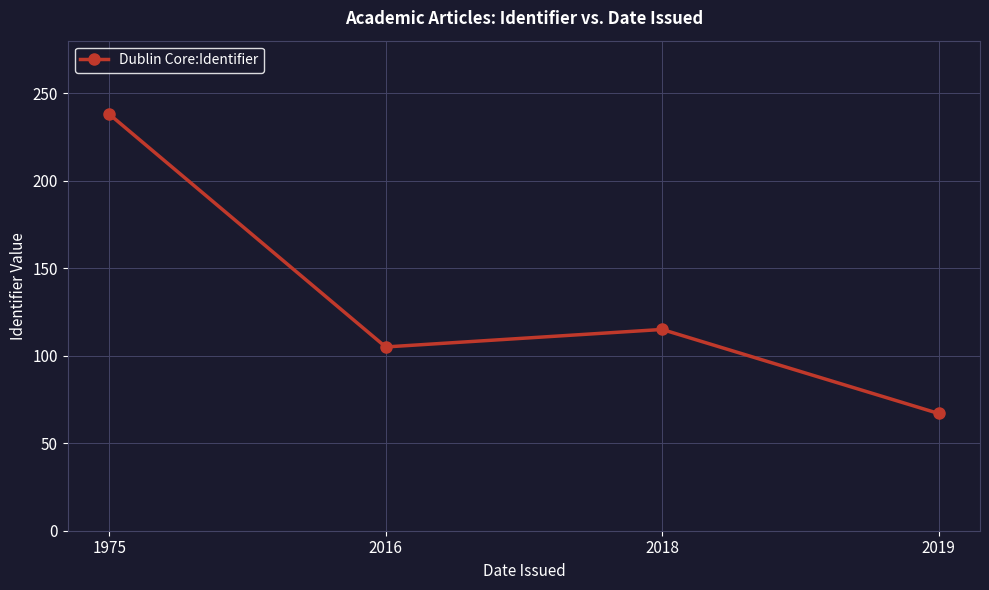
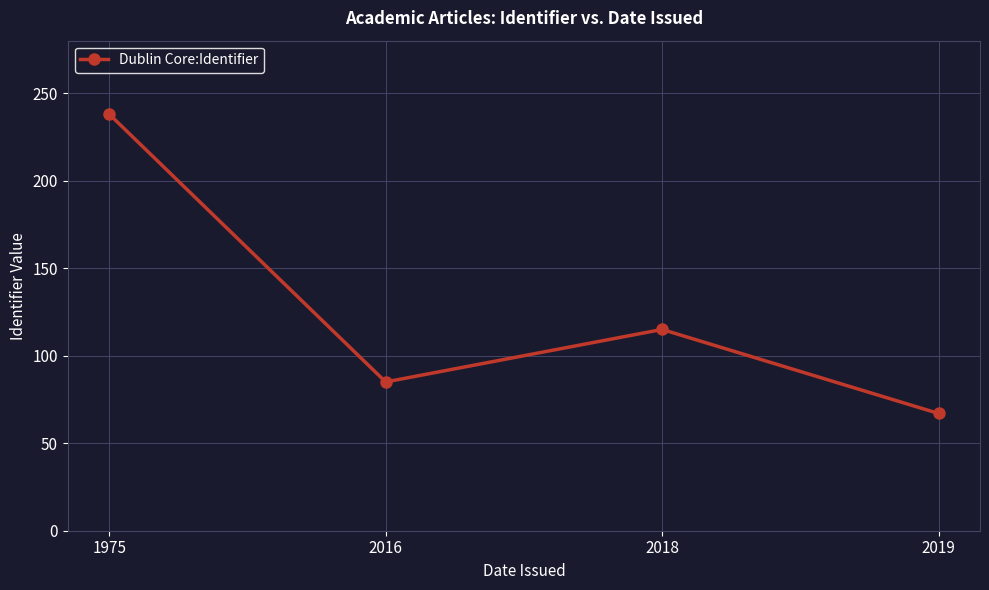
  {
    "1975": 238,
-   "2016": 105,
+   "2016": 85,
    "2018": 115,
    "2019": 67
  }
